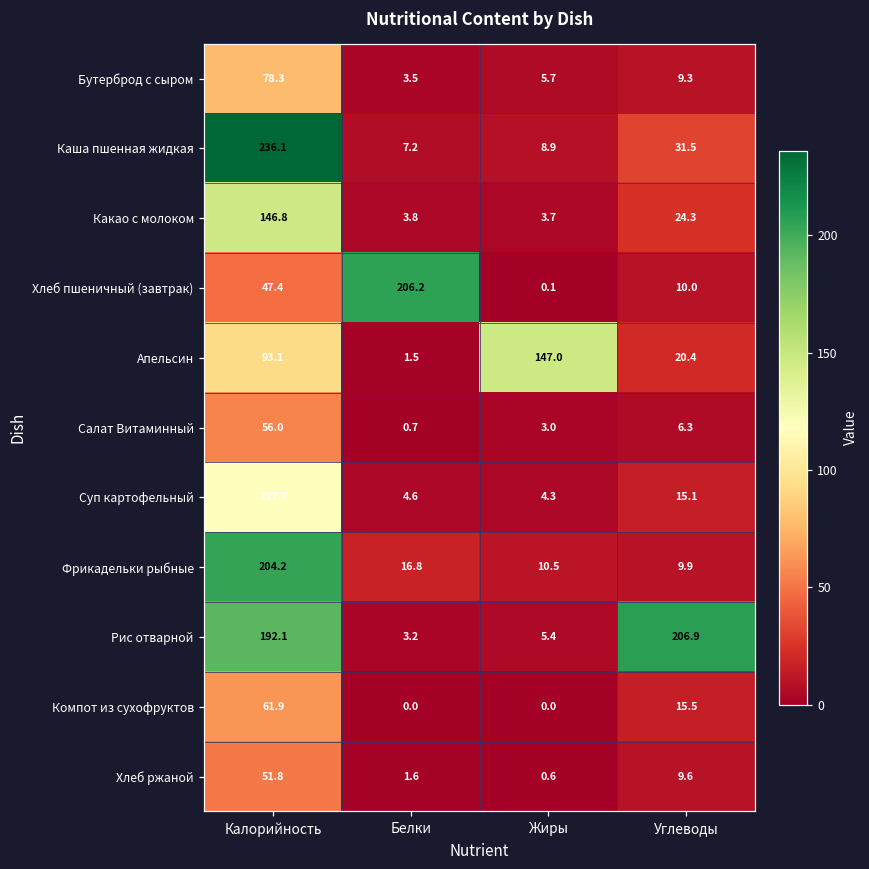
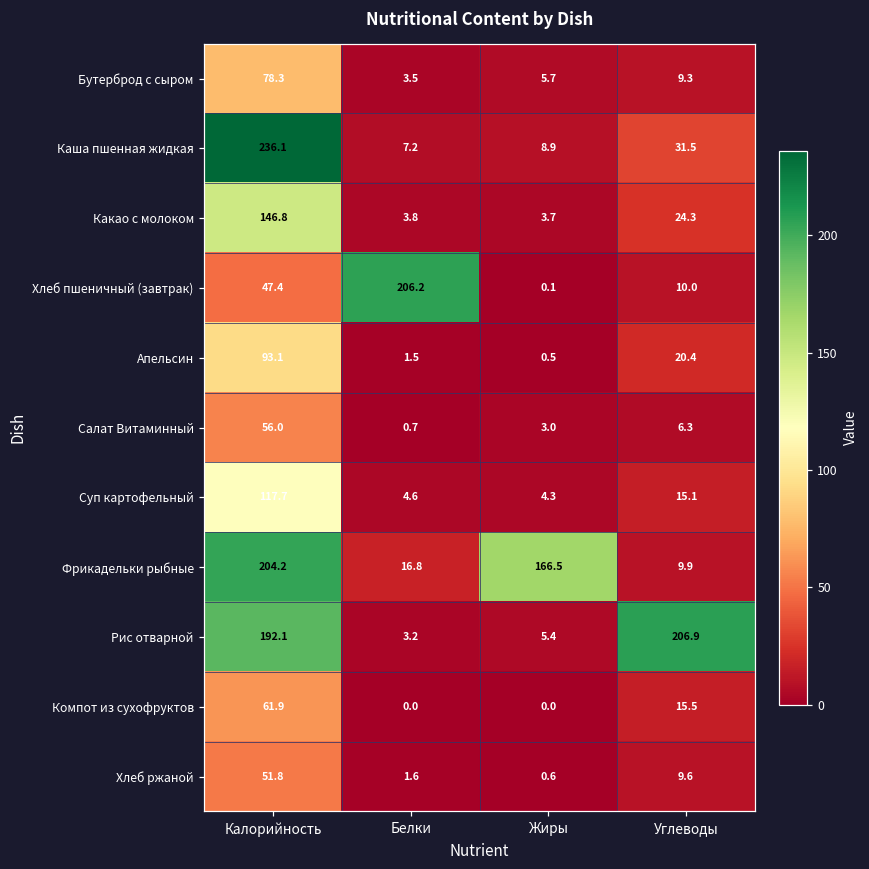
  {
    "Бутерброд с сыром": {
      "Калорийность": 78.3,
      "Белки": 3.5,
      "Жиры": 5.7,
      "Углеводы": 9.3
    },
    "Каша пшенная жидкая": {
      "Калорийность": 236.1,
      "Белки": 7.2,
      "Жиры": 8.9,
      "Углеводы": 31.5
    },
    "Какао с молоком": {
      "Калорийность": 146.8,
      "Белки": 3.8,
      "Жиры": 3.7,
      "Углеводы": 24.3
    },
    "Хлеб пшеничный (завтрак)": {
      "Калорийность": 47.4,
      "Белки": 206.2,
      "Жиры": 0.1,
      "Углеводы": 10.0
    },
    "Апельсин": {
      "Калорийность": 93.1,
      "Белки": 1.5,
-     "Жиры": 147.0,
+     "Жиры": 0.5,
      "Углеводы": 20.4
    },
    "Салат Витаминный": {
      "Калорийность": 56.0,
      "Белки": 0.7,
      "Жиры": 3.0,
      "Углеводы": 6.3
    },
    "Суп картофельный": {
      "Калорийность": 117.7,
      "Белки": 4.6,
      "Жиры": 4.3,
      "Углеводы": 15.1
    },
    "Фрикадельки рыбные": {
      "Калорийность": 204.2,
      "Белки": 16.8,
-     "Жиры": 10.5,
+     "Жиры": 166.5,
      "Углеводы": 9.9
    },
    "Рис отварной": {
      "Калорийность": 192.1,
      "Белки": 3.2,
      "Жиры": 5.4,
      "Углеводы": 206.9
    },
    "Компот из сухофруктов": {
      "Калорийность": 61.9,
      "Белки": 0.0,
      "Жиры": 0.0,
      "Углеводы": 15.5
    },
    "Хлеб ржаной": {
      "Калорийность": 51.8,
      "Белки": 1.6,
      "Жиры": 0.6,
      "Углеводы": 9.6
    }
  }
